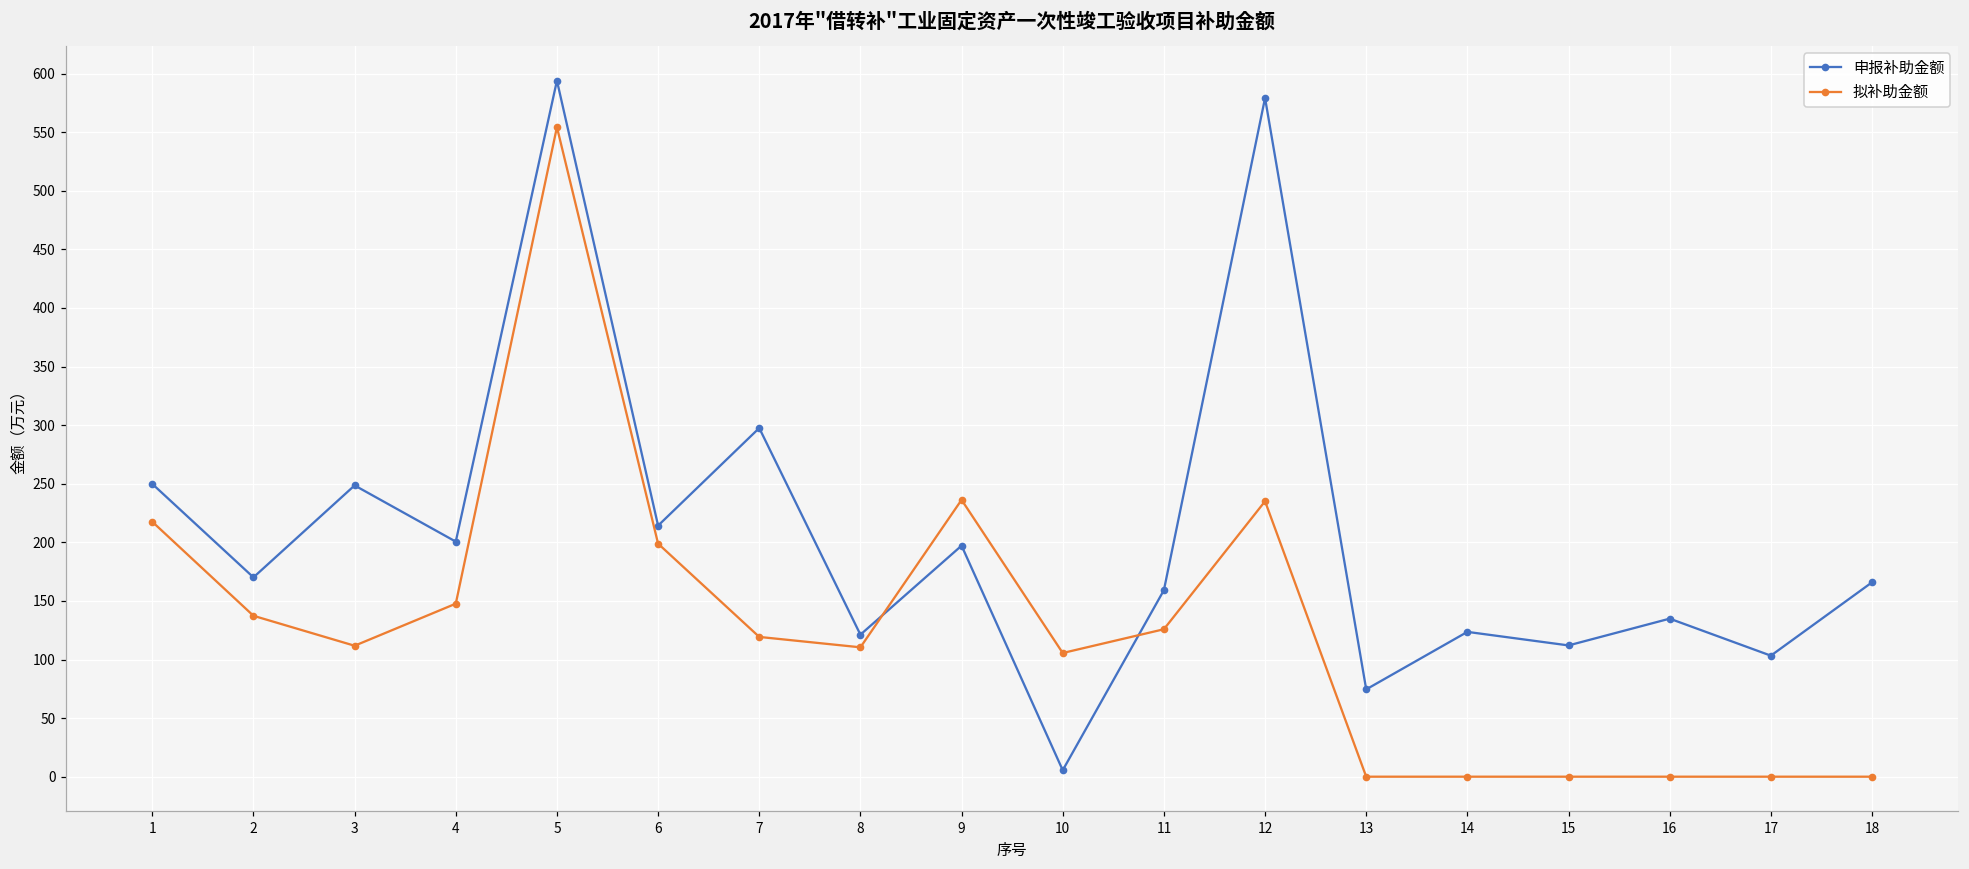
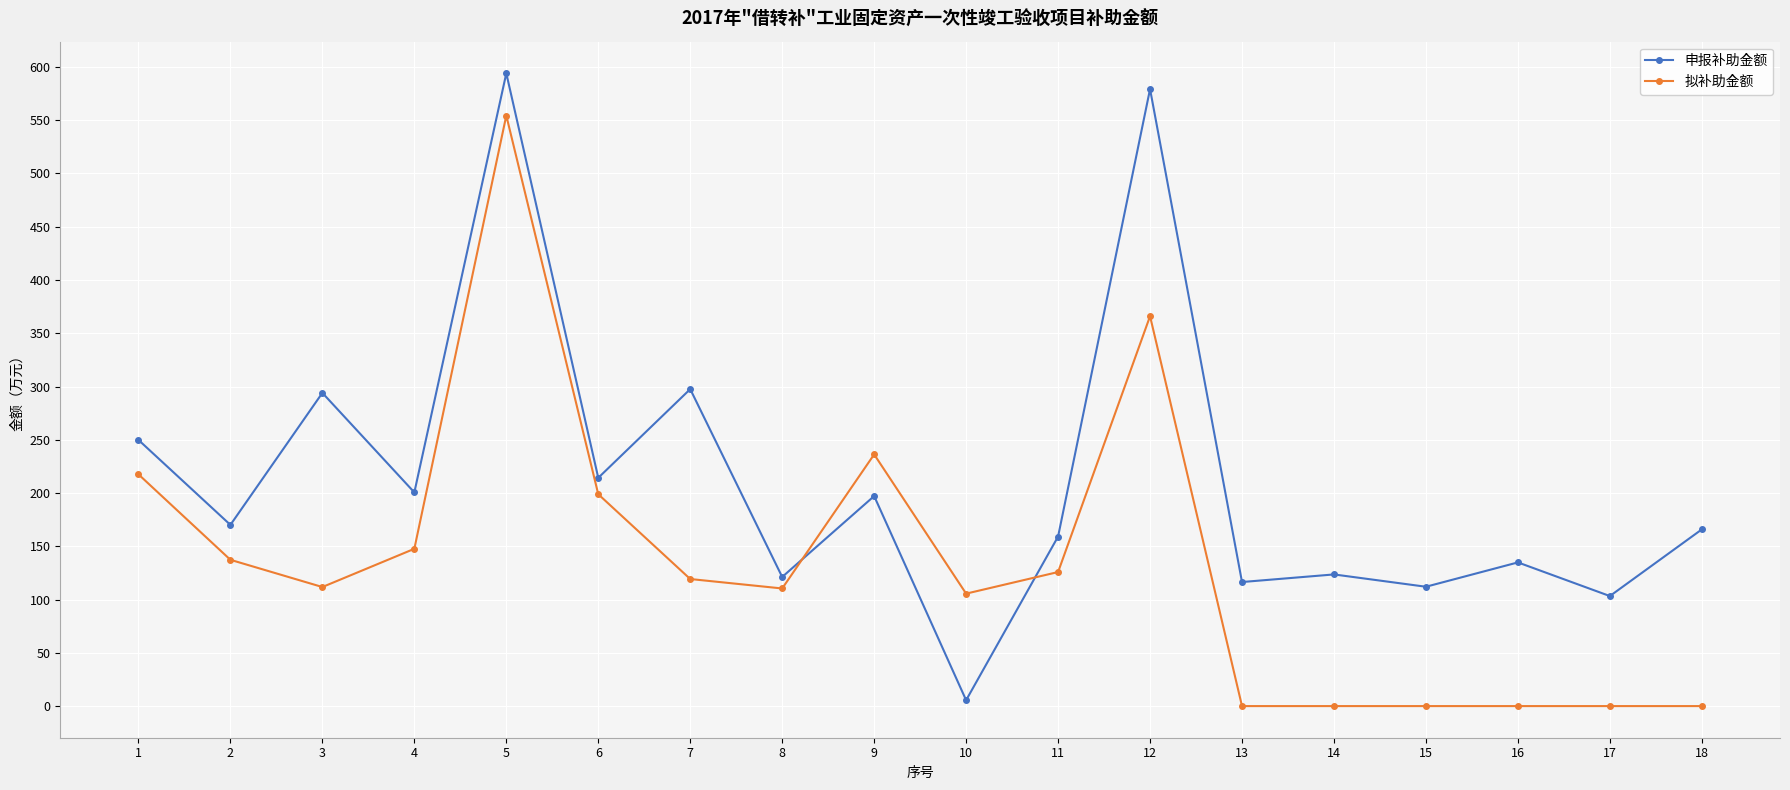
  {
    "申报补助金额": {
      "1": 250,
      "2": 170,
-     "3": 249,
+     "3": 294,
      "4": 201,
      "5": 594,
      "6": 214,
      "7": 298,
      "8": 121,
      "9": 197,
      "10": 6,
      "11": 159,
      "12": 579,
-     "13": 75,
+     "13": 116,
      "14": 124,
      "15": 112,
      "16": 135,
      "17": 103,
      "18": 166
    },
    "拟补助金额": {
      "1": 218,
      "2": 137,
      "3": 112,
      "4": 148,
      "5": 554,
      "6": 199,
      "7": 119,
      "8": 110,
      "9": 236,
      "10": 106,
      "11": 126,
-     "12": 235,
+     "12": 366,
      "13": 0,
      "14": 0,
      "15": 0,
      "16": 0,
      "17": 0,
      "18": 0
    }
  }
